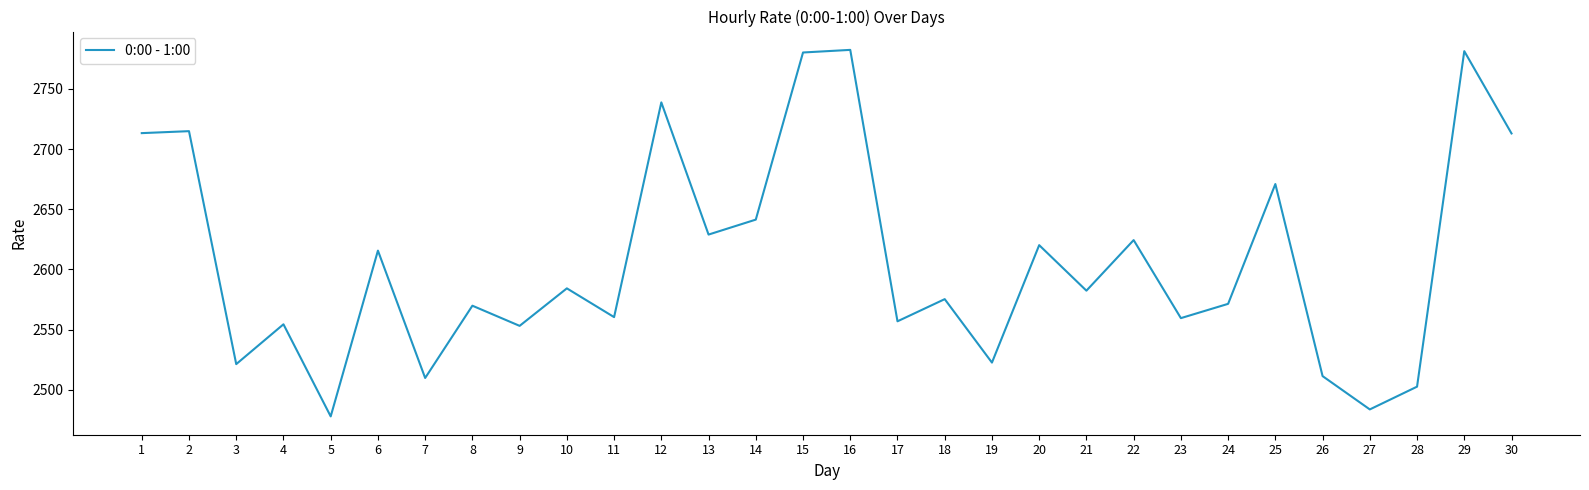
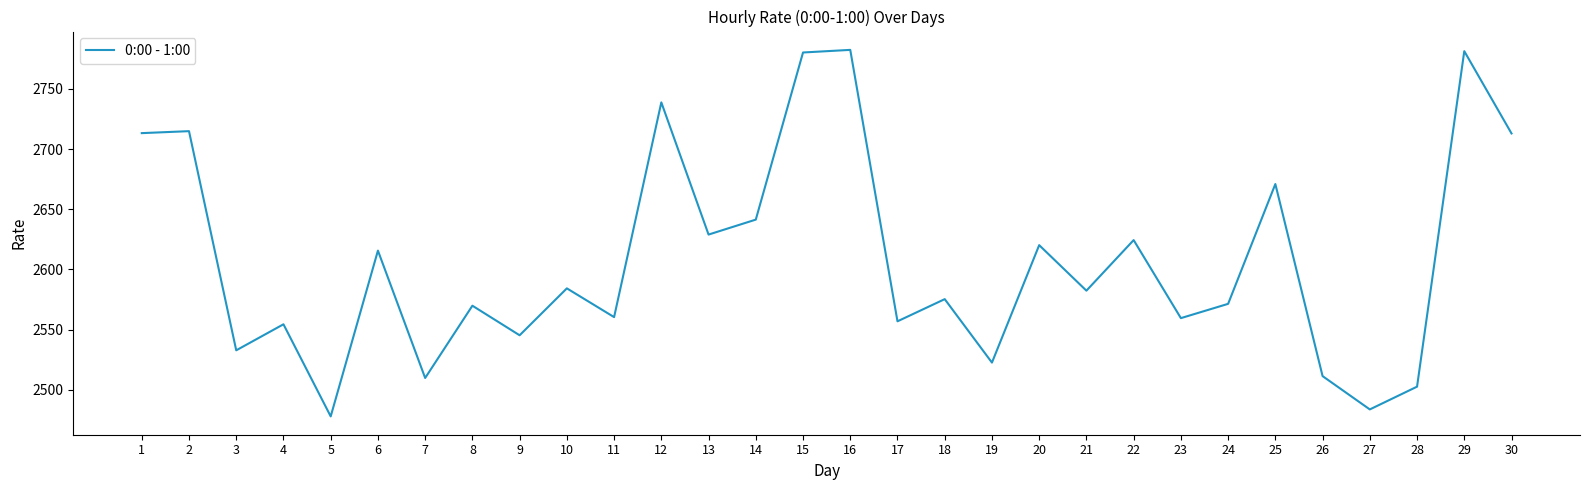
  {
    "1": 2713,
    "2": 2715,
-   "3": 2521,
+   "3": 2533,
    "4": 2555,
    "5": 2478,
    "6": 2616,
    "7": 2510,
    "8": 2570,
-   "9": 2553,
+   "9": 2545,
    "10": 2584,
    "11": 2560,
    "12": 2739,
    "13": 2629,
    "14": 2641,
    "15": 2780,
    "16": 2782,
    "17": 2557,
    "18": 2575,
    "19": 2523,
    "20": 2620,
    "21": 2582,
    "22": 2624,
    "23": 2560,
    "24": 2571,
    "25": 2671,
    "26": 2511,
    "27": 2484,
    "28": 2503,
    "29": 2781,
    "30": 2713
  }
